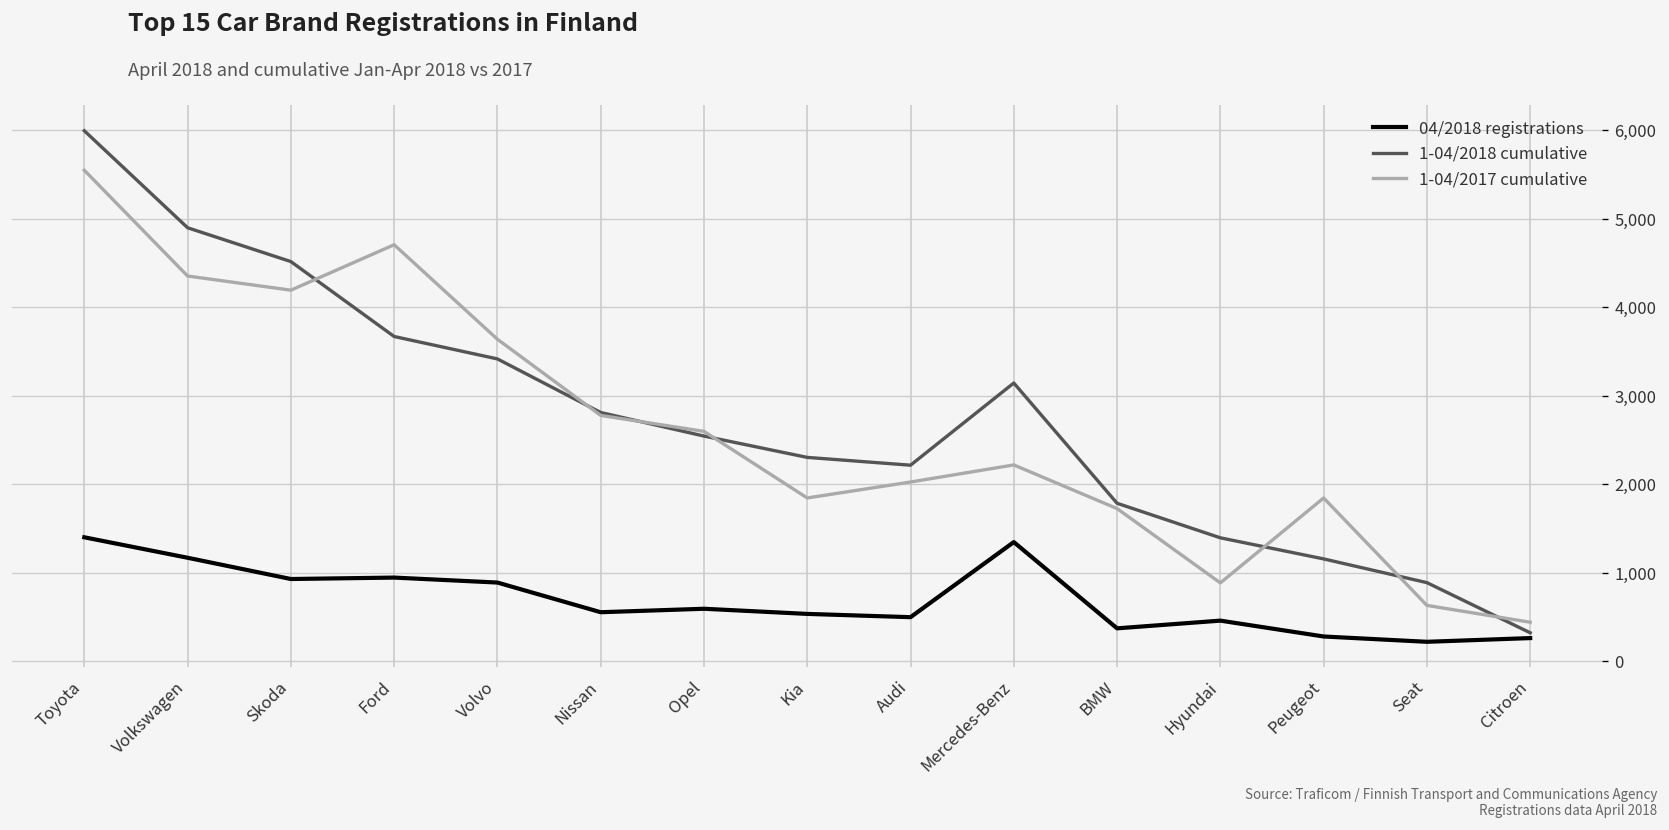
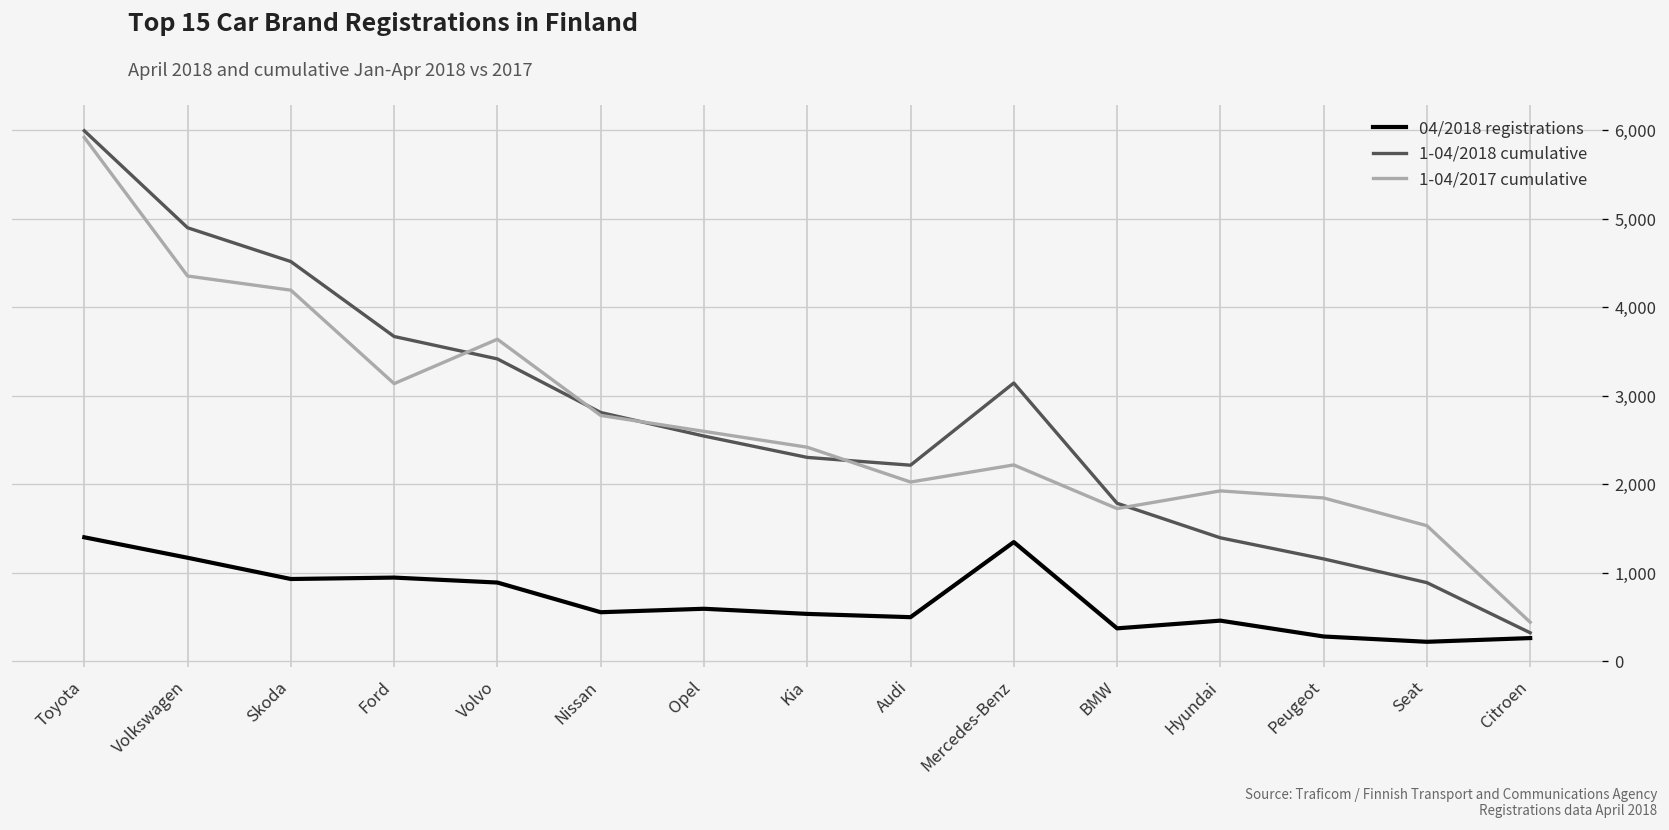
  {
    "04/2018 registrations": {
      "Toyota": "1,400",
      "Volkswagen": "1,200",
      "Skoda": "900",
      "Ford": "900",
      "Volvo": "900",
      "Nissan": "600",
      "Opel": "600",
      "Kia": "500",
      "Audi": "500",
      "Mercedes-Benz": "1,300",
      "BMW": "400",
      "Hyundai": "500",
      "Peugeot": "300",
      "Seat": "200",
      "Citroen": "300"
    },
    "1-04/2018 cumulative": {
      "Toyota": "6,000",
      "Volkswagen": "4,900",
      "Skoda": "4,500",
      "Ford": "3,700",
      "Volvo": "3,400",
      "Opel": "2,500",
      "Kia": "2,300",
      "Audi": "2,200",
      "Mercedes-Benz": "3,100",
      "BMW": "1,800",
      "Hyundai": "1,400",
      "Peugeot": "1,200",
      "Seat": "900",
      "Citroen": "300"
    },
    "1-04/2017 cumulative": {
-     "Toyota": "5,500",
+     "Toyota": "5,900",
      "Volkswagen": "4,400",
      "Skoda": "4,200",
-     "Ford": "4,700",
+     "Ford": "3,100",
      "Volvo": "3,600",
      "Opel": "2,600",
-     "Kia": "1,800",
+     "Kia": "2,400",
      "Audi": "2,000",
      "Mercedes-Benz": "2,200",
      "BMW": "1,700",
-     "Hyundai": "900",
+     "Hyundai": "1,900",
      "Peugeot": "1,800",
-     "Seat": "600",
+     "Seat": "1,500",
      "Citroen": "400"
    }
  }
